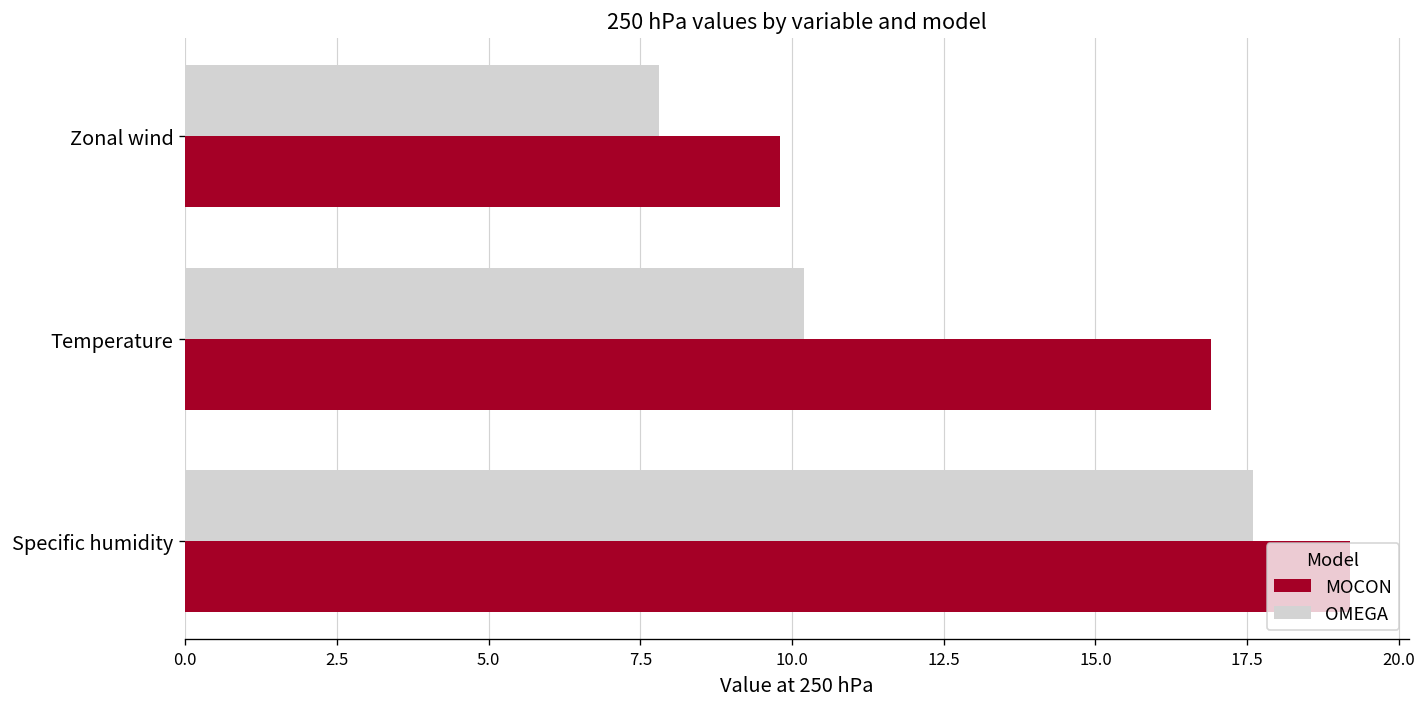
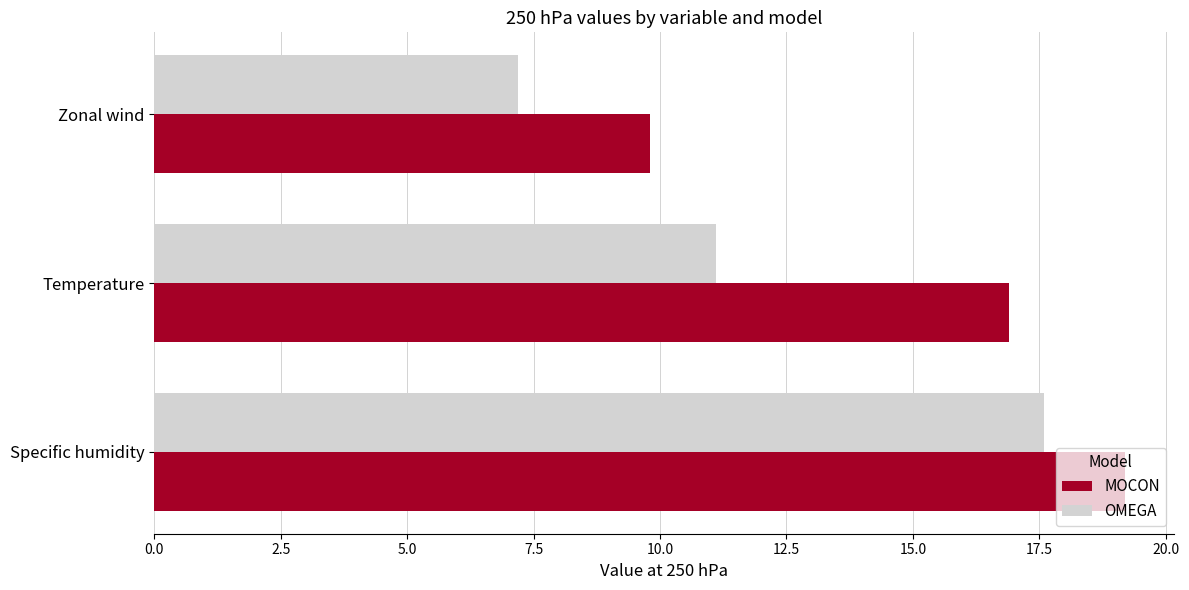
  {
    "MOCON": {
      "Zonal wind": 9.8,
      "Temperature": 16.9
    },
    "OMEGA": {
-     "Zonal wind": 7.8,
-     "Temperature": 10.2,
+     "Zonal wind": 7.2,
+     "Temperature": 11.1,
      "Specific humidity": 17.6
    }
  }
